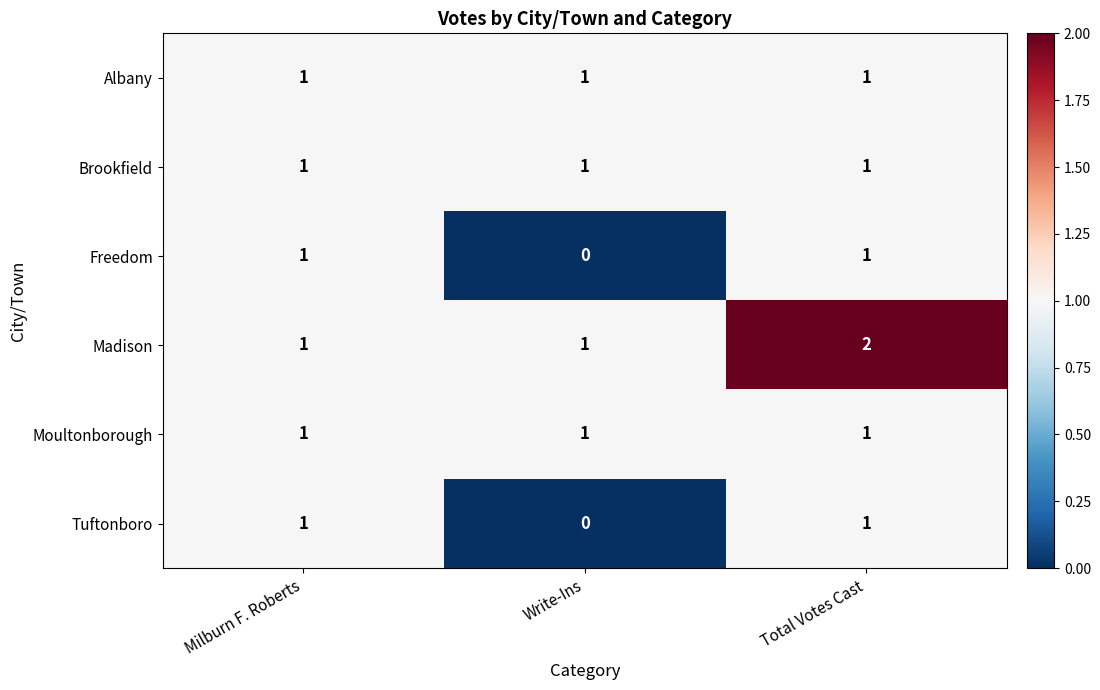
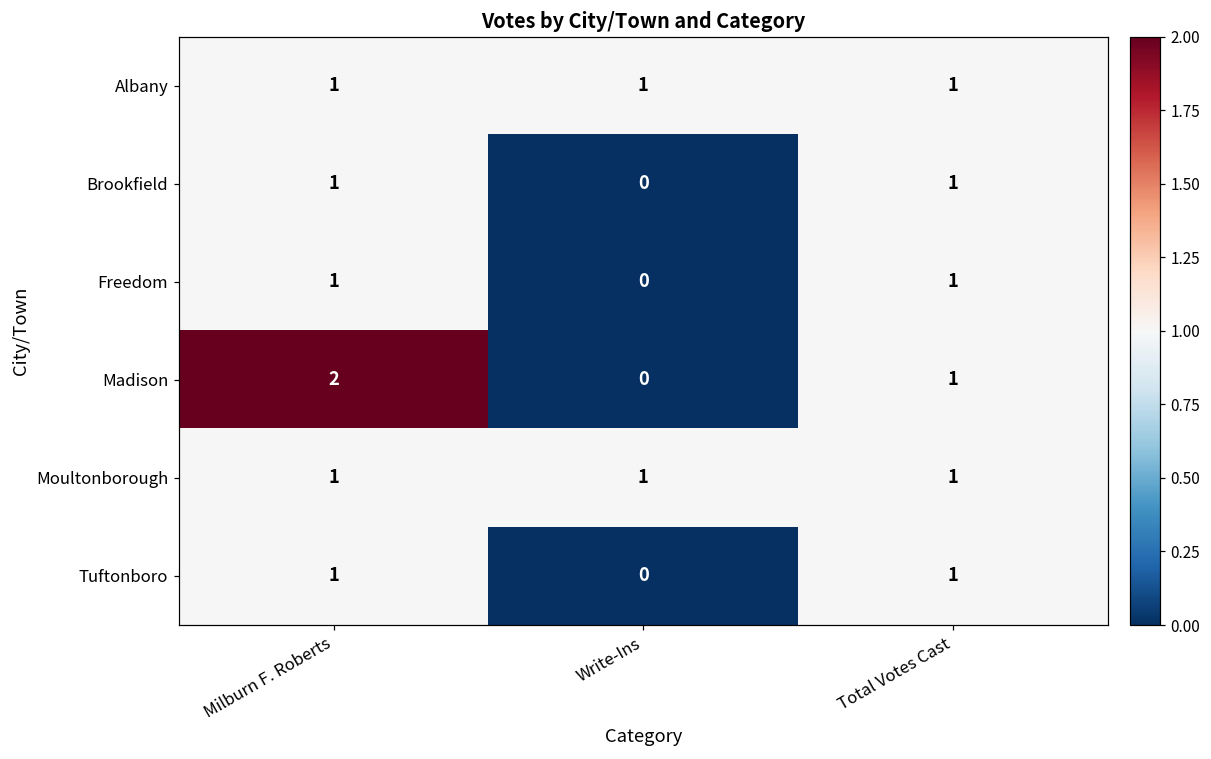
  {
    "Albany": {
      "Milburn F. Roberts": 1,
      "Write-Ins": 1,
      "Total Votes Cast": 1
    },
    "Brookfield": {
      "Milburn F. Roberts": 1,
-     "Write-Ins": 1,
+     "Write-Ins": 0,
      "Total Votes Cast": 1
    },
    "Freedom": {
      "Milburn F. Roberts": 1,
      "Write-Ins": 0,
      "Total Votes Cast": 1
    },
    "Madison": {
-     "Milburn F. Roberts": 1,
-     "Write-Ins": 1,
-     "Total Votes Cast": 2
+     "Milburn F. Roberts": 2,
+     "Write-Ins": 0,
+     "Total Votes Cast": 1
    },
    "Moultonborough": {
      "Milburn F. Roberts": 1,
      "Write-Ins": 1,
      "Total Votes Cast": 1
    },
    "Tuftonboro": {
      "Milburn F. Roberts": 1,
      "Write-Ins": 0,
      "Total Votes Cast": 1
    }
  }
